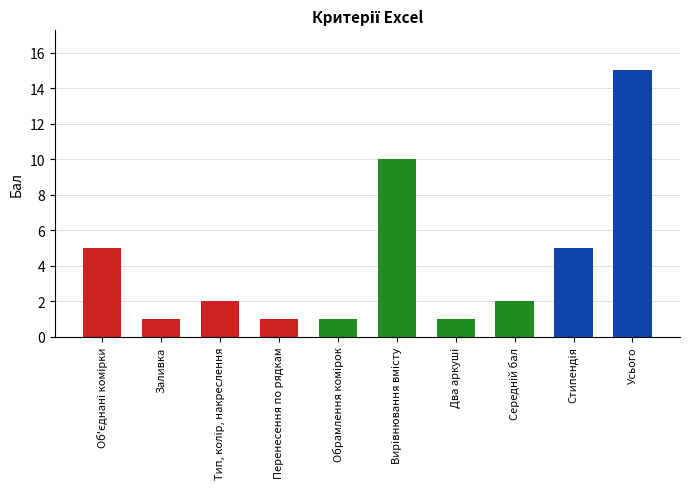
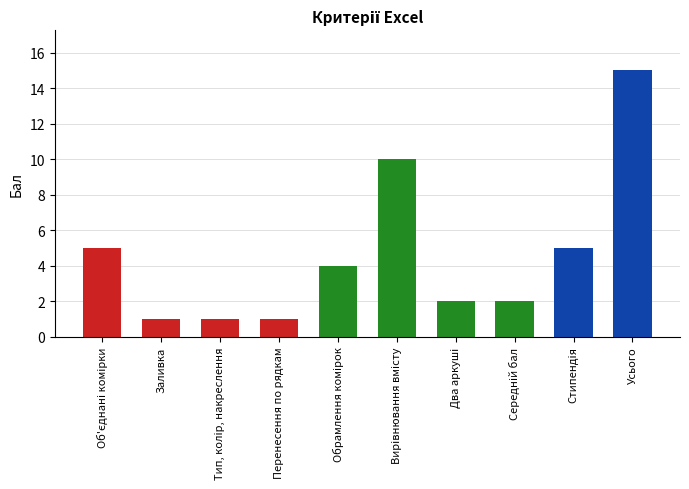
  {
    "Об'єднані комірки": 5,
    "Заливка": 1,
-   "Тип, колір, накреслення": 2,
+   "Тип, колір, накреслення": 1,
    "Перенесення по рядкам": 1,
-   "Обрамлення комірок": 1,
+   "Обрамлення комірок": 4,
    "Вирівнювання вмісту": 10,
-   "Два аркуші": 1,
+   "Два аркуші": 2,
    "Середній бал": 2,
    "Стипендія": 5,
    "Усього": 15
  }
